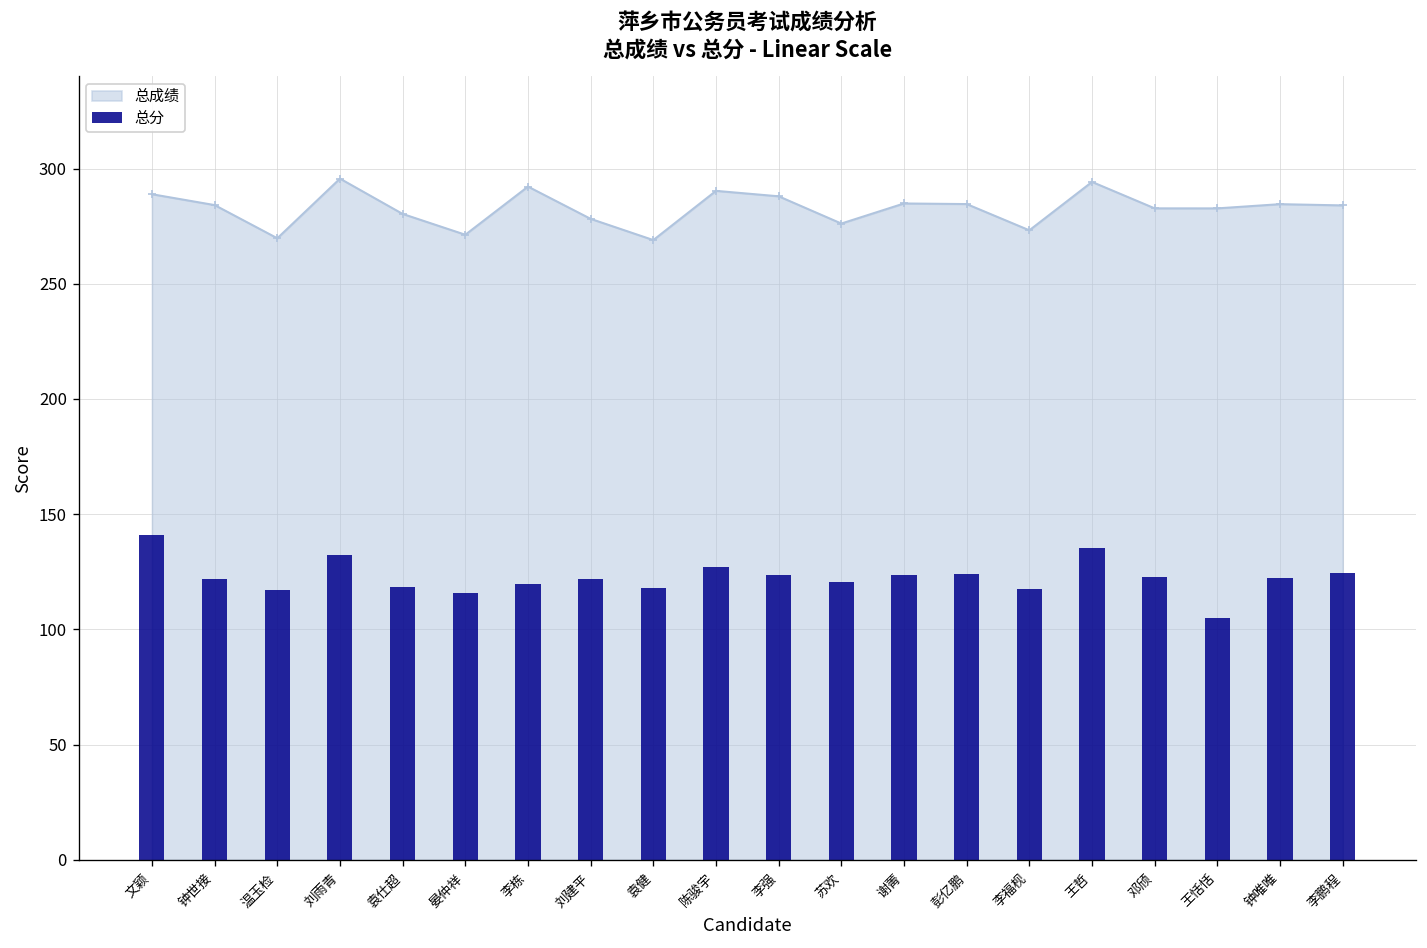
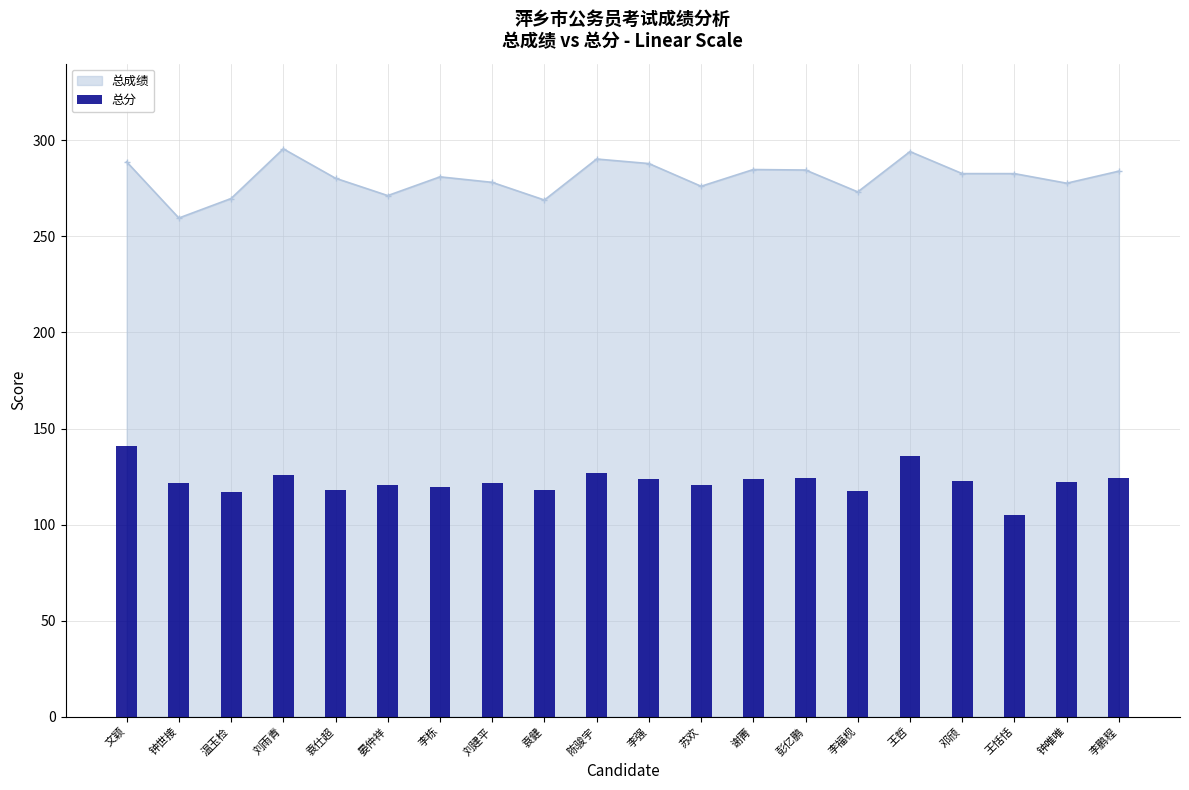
  {
    "总成绩": {
      "文颖": 289,
-     "钟世接": 284,
+     "钟世接": 260,
      "温玉检": 270,
      "刘雨青": 296,
      "袁仕超": 280,
      "晏仲祥": 271,
-     "李栋": 292,
+     "李栋": 281,
      "刘建平": 278,
      "袁健": 269,
      "陈骏宇": 290,
      "李强": 288,
      "苏欢": 276,
      "谢菁": 285,
      "彭亿鹏": 285,
      "李福枧": 273,
      "王哲": 294,
      "邓颀": 283,
      "王恬恬": 283,
-     "钟唯唯": 285,
+     "钟唯唯": 278,
      "李鹏程": 284
    },
    "总分": {
      "文颖": 141,
      "钟世接": 122,
      "温玉检": 117,
-     "刘雨青": 132,
+     "刘雨青": 126,
      "袁仕超": 118,
-     "晏仲祥": 116,
+     "晏仲祥": 121,
      "李栋": 120,
      "刘建平": 122,
      "袁健": 118,
      "陈骏宇": 127,
      "李强": 124,
      "苏欢": 120,
      "谢菁": 124,
      "彭亿鹏": 124,
      "李福枧": 118,
      "王哲": 136,
      "邓颀": 123,
      "王恬恬": 105,
      "钟唯唯": 122,
      "李鹏程": 124
    }
  }
